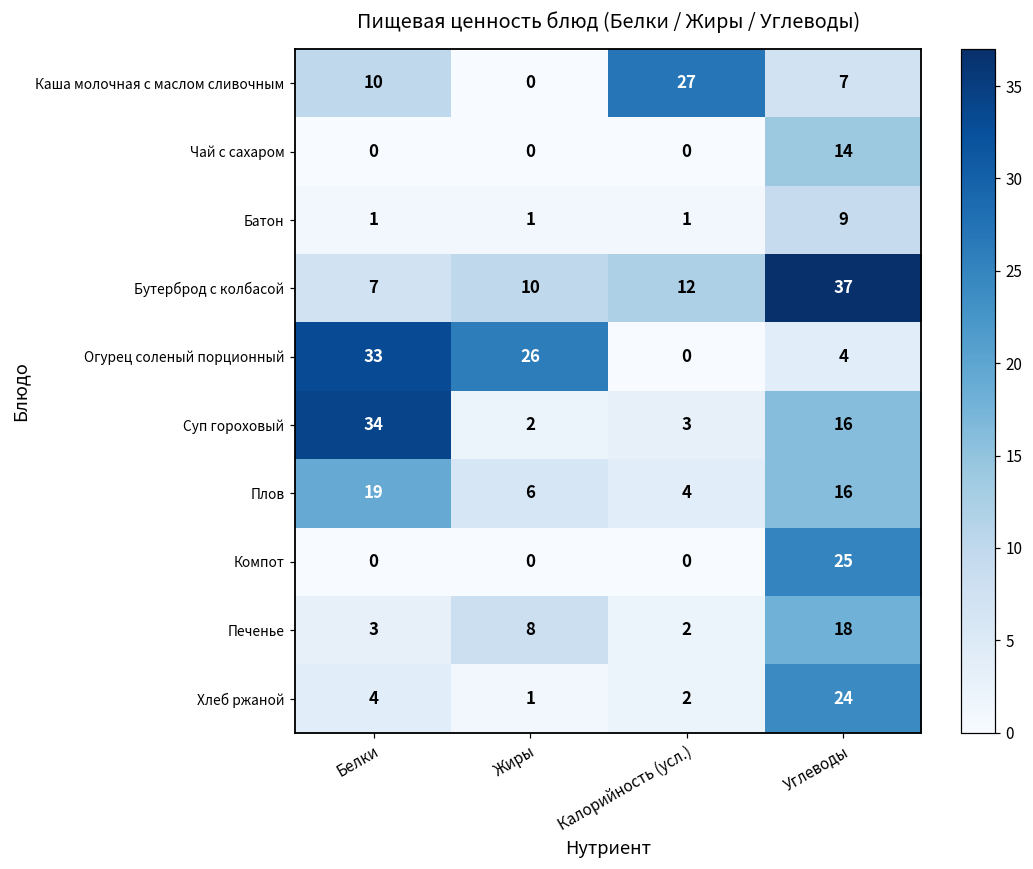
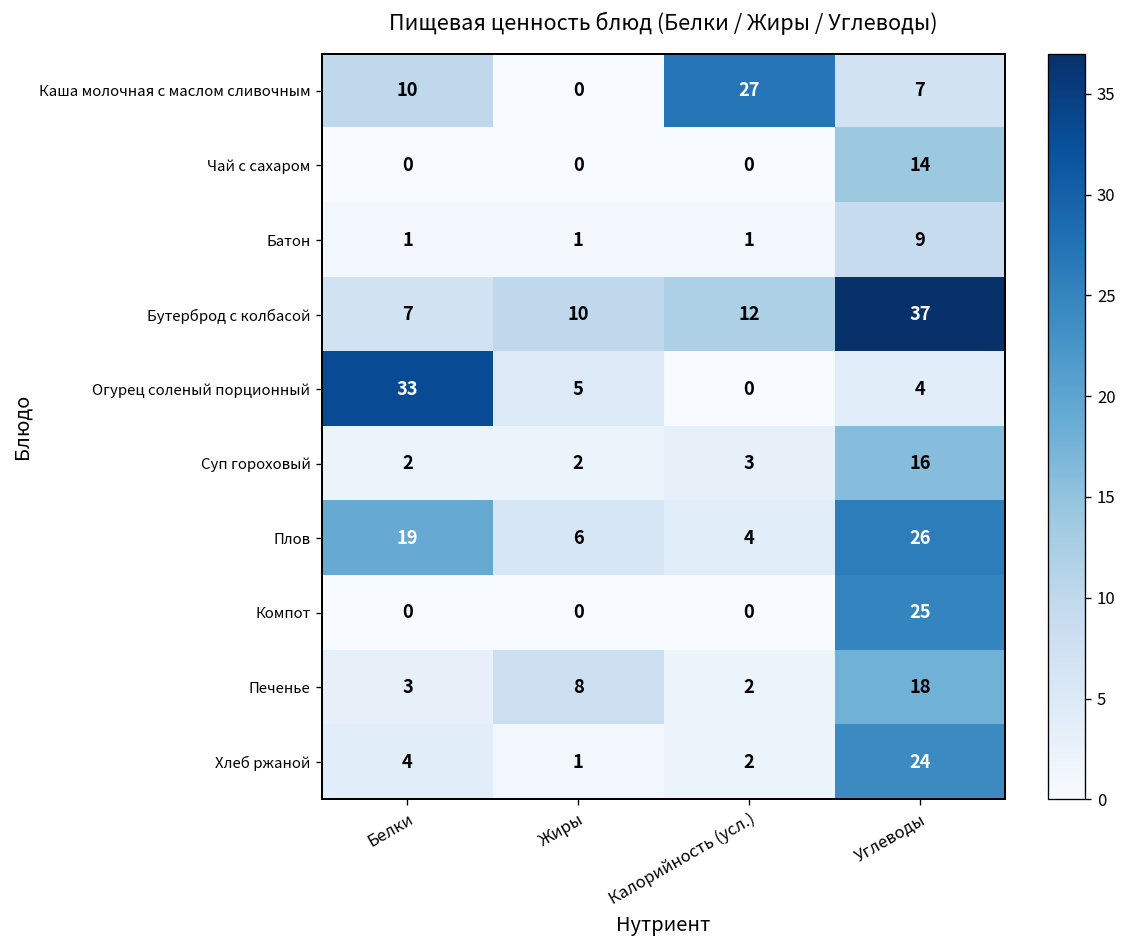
  {
    "Каша молочная с маслом сливочным": {
      "Белки": 10,
      "Жиры": 0,
      "Калорийность (усл.)": 27,
      "Углеводы": 7
    },
    "Чай с сахаром": {
      "Белки": 0,
      "Жиры": 0,
      "Калорийность (усл.)": 0,
      "Углеводы": 14
    },
    "Батон": {
      "Белки": 1,
      "Жиры": 1,
      "Калорийность (усл.)": 1,
      "Углеводы": 9
    },
    "Бутерброд с колбасой": {
      "Белки": 7,
      "Жиры": 10,
      "Калорийность (усл.)": 12,
      "Углеводы": 37
    },
    "Огурец соленый порционный": {
      "Белки": 33,
-     "Жиры": 26,
+     "Жиры": 5,
      "Калорийность (усл.)": 0,
      "Углеводы": 4
    },
    "Суп гороховый": {
-     "Белки": 34,
+     "Белки": 2,
      "Жиры": 2,
      "Калорийность (усл.)": 3,
      "Углеводы": 16
    },
    "Плов": {
      "Белки": 19,
      "Жиры": 6,
      "Калорийность (усл.)": 4,
-     "Углеводы": 16
+     "Углеводы": 26
    },
    "Компот": {
      "Белки": 0,
      "Жиры": 0,
      "Калорийность (усл.)": 0,
      "Углеводы": 25
    },
    "Печенье": {
      "Белки": 3,
      "Жиры": 8,
      "Калорийность (усл.)": 2,
      "Углеводы": 18
    },
    "Хлеб ржаной": {
      "Белки": 4,
      "Жиры": 1,
      "Калорийность (усл.)": 2,
      "Углеводы": 24
    }
  }
